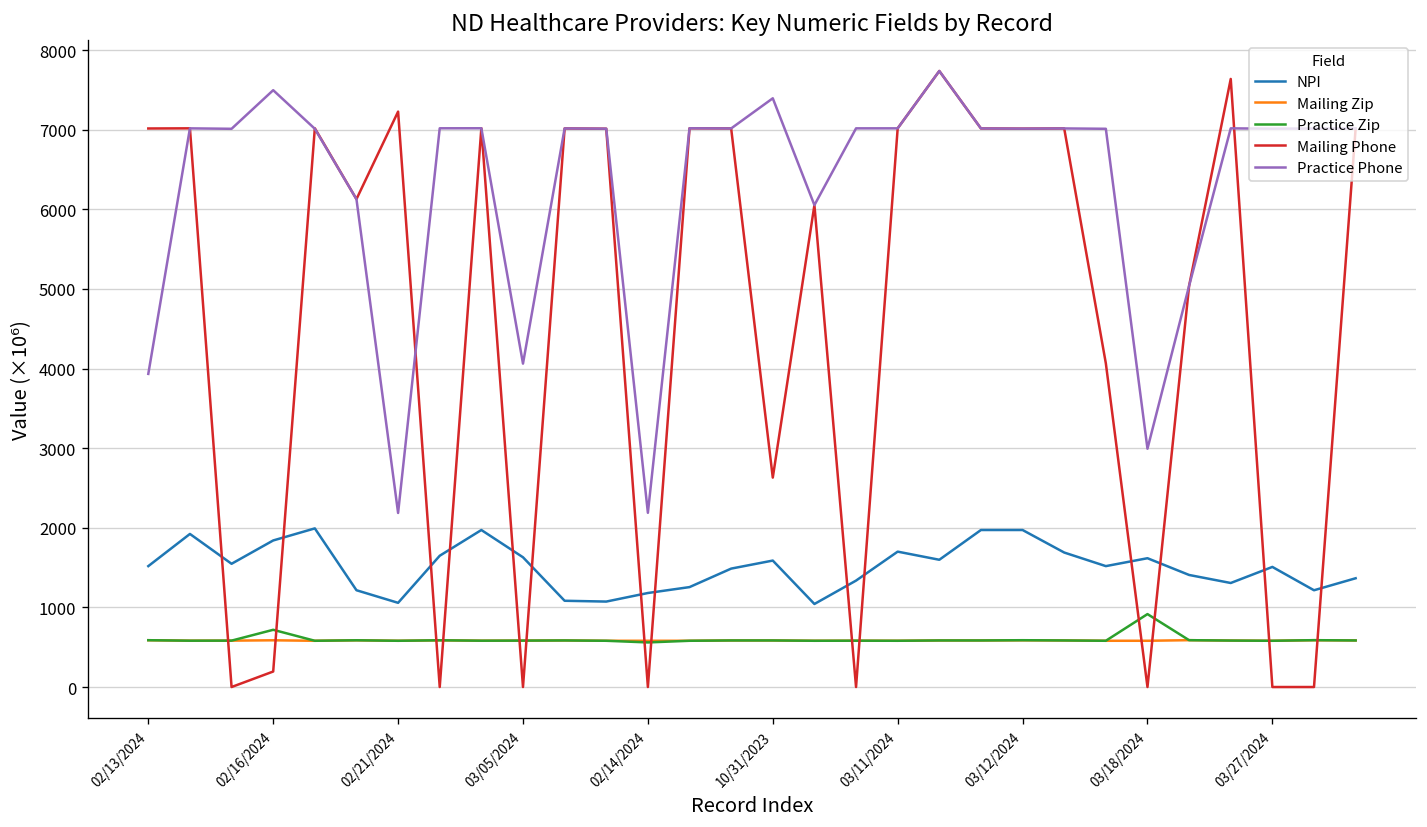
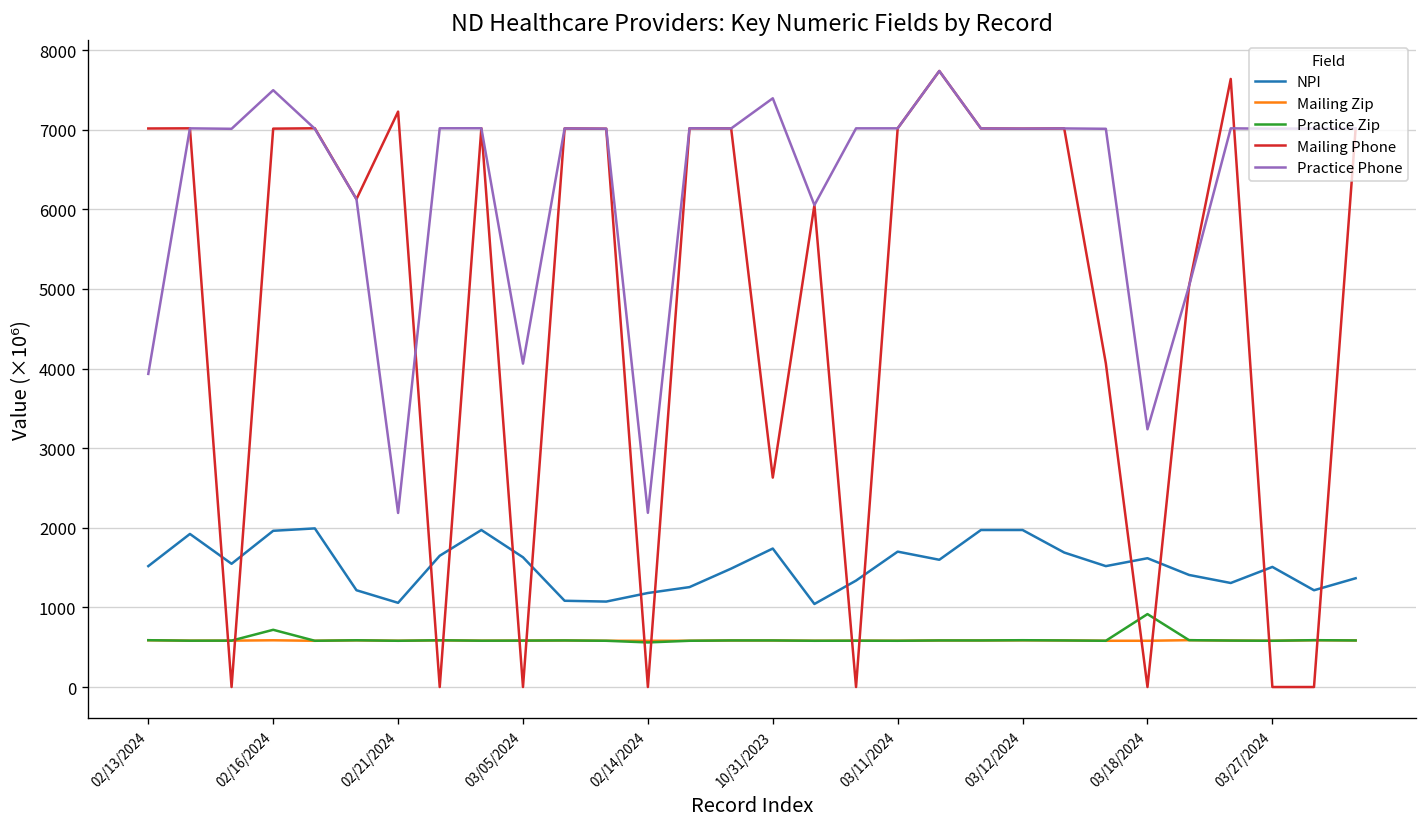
  {
    "NPI": {
      "02/13/2024": 1500,
-     "02/16/2024": 1800,
+     "02/16/2024": 2000,
      "02/21/2024": 1100,
      "02/14/2024": 1200,
-     "10/31/2023": 1600,
+     "10/31/2023": 1700,
      "03/18/2024": 1600
    },
    "Mailing Zip": {
      "02/16/2024": 600,
      "03/18/2024": 600
    },
    "Practice Zip": {
      "02/16/2024": 700,
      "03/18/2024": 900
    },
    "Mailing Phone": {
      "02/13/2024": 7000,
-     "02/16/2024": 200,
+     "02/16/2024": 7000,
      "02/21/2024": 7200,
      "02/14/2024": 0,
      "10/31/2023": 2600,
      "03/18/2024": 0
    },
    "Practice Phone": {
      "02/13/2024": 3900,
      "02/16/2024": 7500,
      "02/21/2024": 2200,
      "02/14/2024": 2200,
      "10/31/2023": 7400,
-     "03/18/2024": 3000
+     "03/18/2024": 3200
    }
  }
